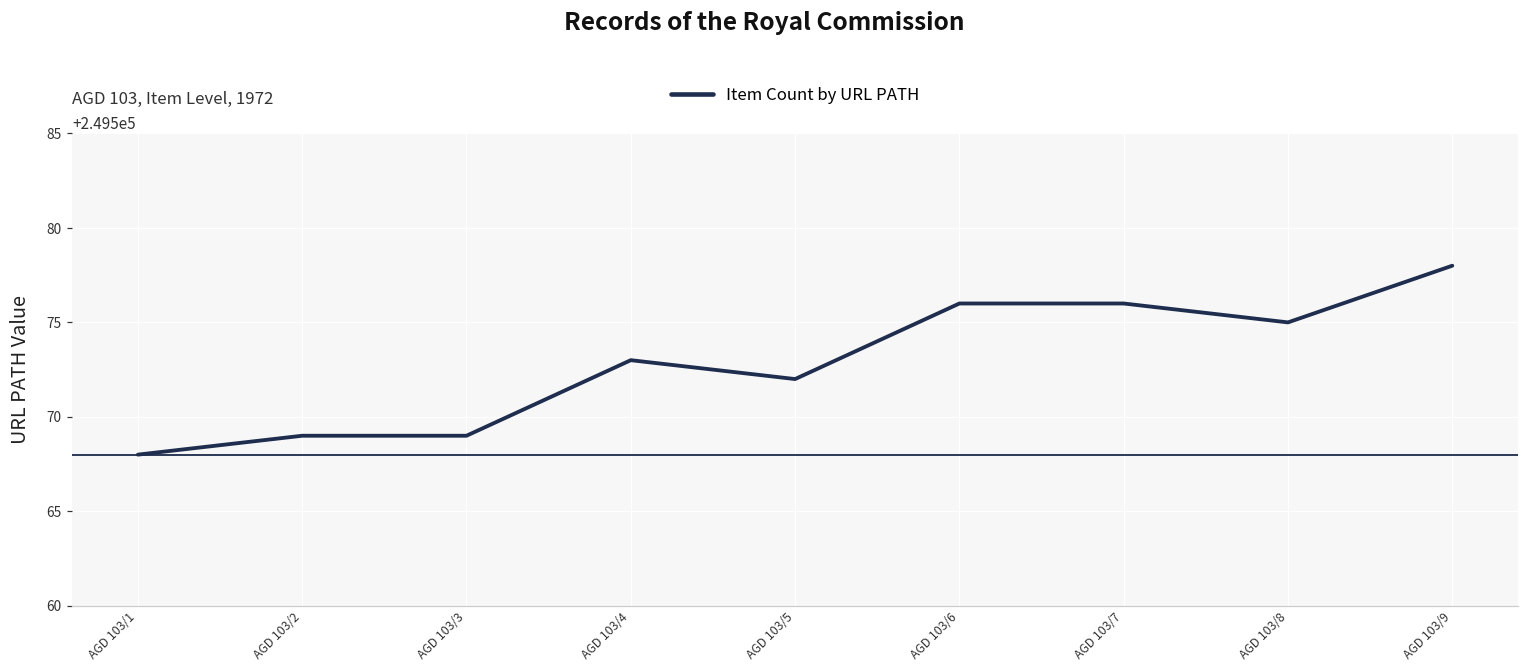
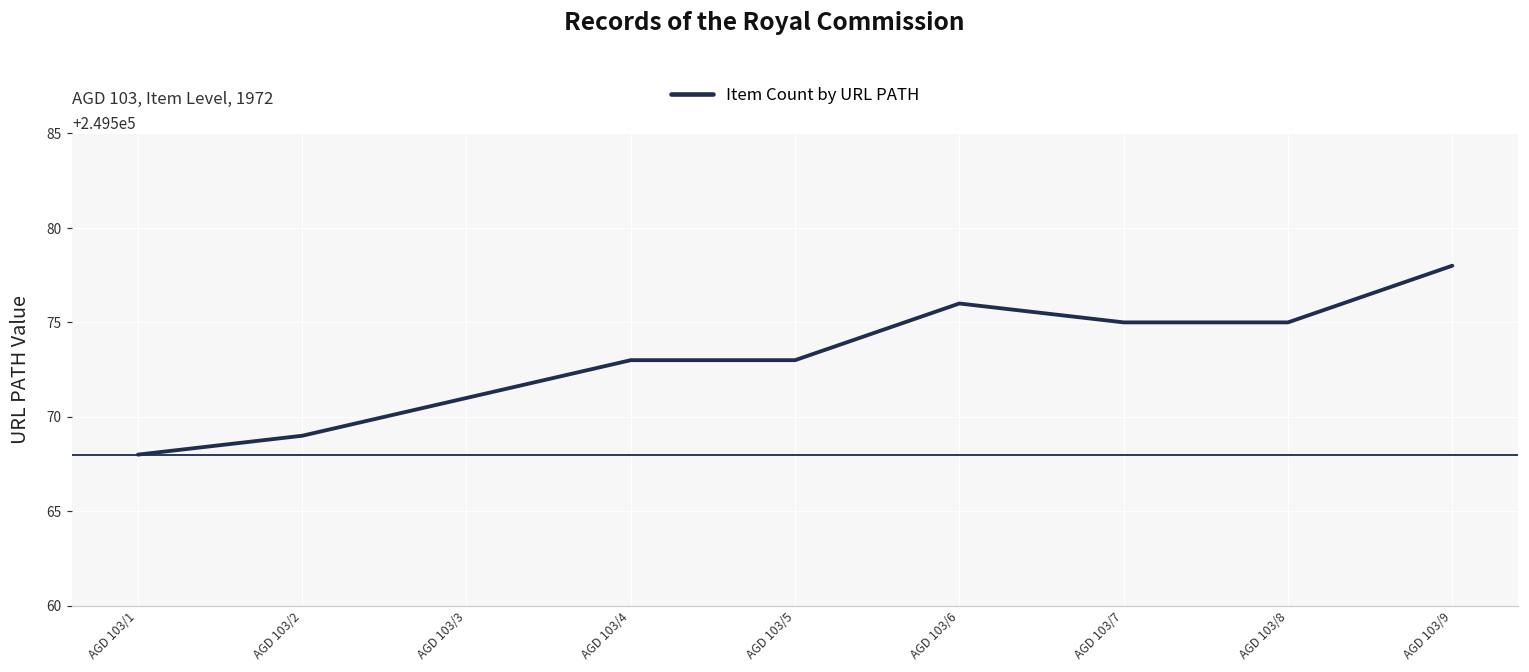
  {
    "AGD 103/1": 249568,
    "AGD 103/2": 249569,
-   "AGD 103/3": 249569,
+   "AGD 103/3": 249571,
    "AGD 103/4": 249573,
-   "AGD 103/5": 249572,
+   "AGD 103/5": 249573,
    "AGD 103/6": 249576,
-   "AGD 103/7": 249576,
+   "AGD 103/7": 249575,
    "AGD 103/8": 249575,
    "AGD 103/9": 249578
  }
